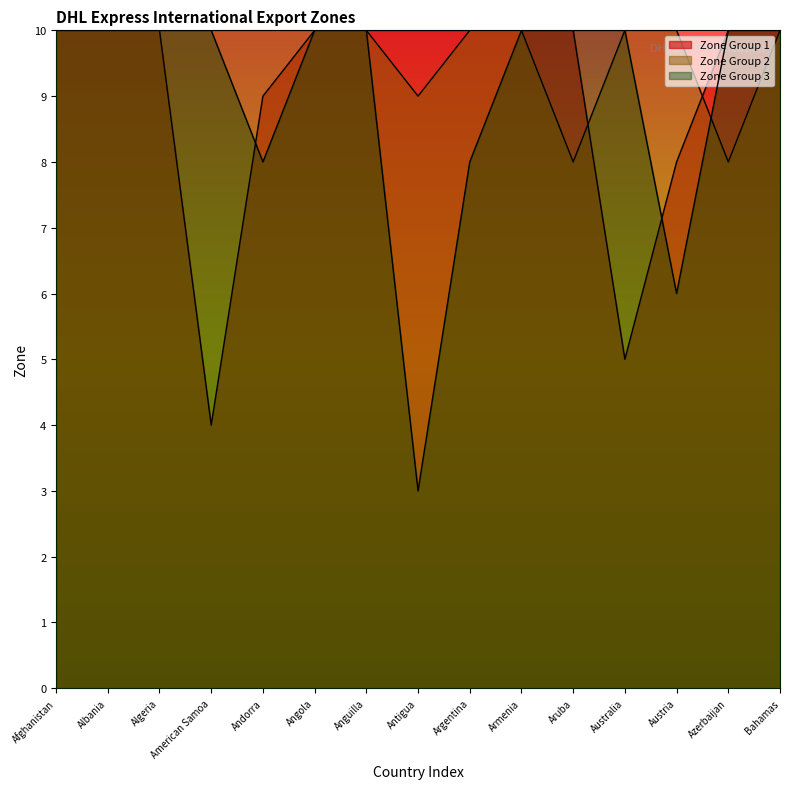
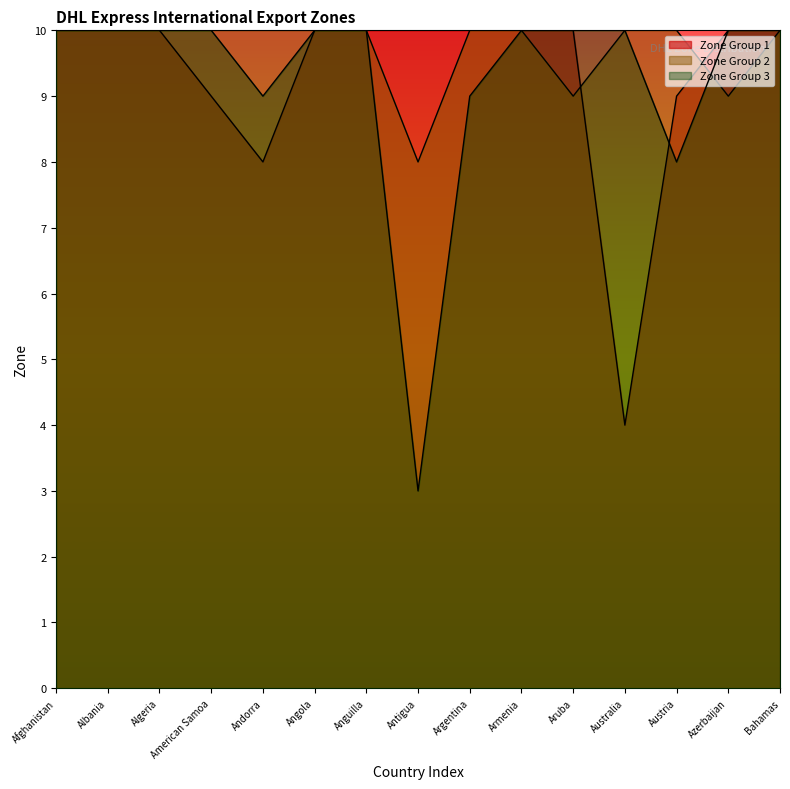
  {
    "Zone Group 1": {
-     "American Samoa": 4,
-     "Andorra": 9,
+     "American Samoa": 9,
+     "Andorra": 8,
      "Antigua": 10,
-     "Australia": 5,
-     "Austria": 8
+     "Australia": 4,
+     "Austria": 9
    },
    "Zone Group 2": {
      "Andorra": 10,
-     "Antigua": 9,
-     "Aruba": 8,
+     "Antigua": 8,
+     "Aruba": 9,
      "Austria": 10,
-     "Azerbaijan": 8
+     "Azerbaijan": 9
    },
    "Zone Group 3": {
-     "Andorra": 8,
+     "Andorra": 9,
      "Antigua": 3,
-     "Argentina": 8,
-     "Austria": 6
+     "Argentina": 9,
+     "Austria": 8
    }
  }
